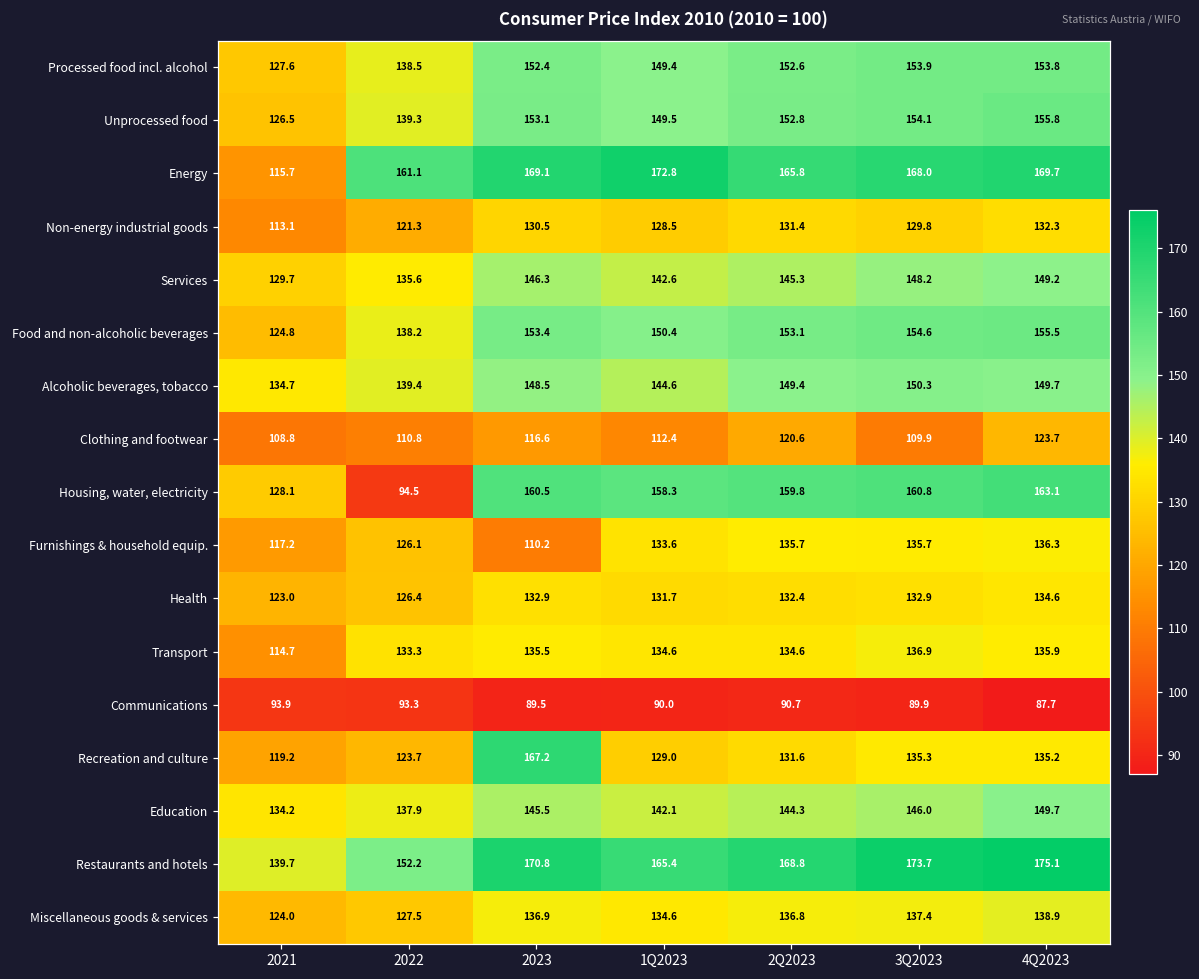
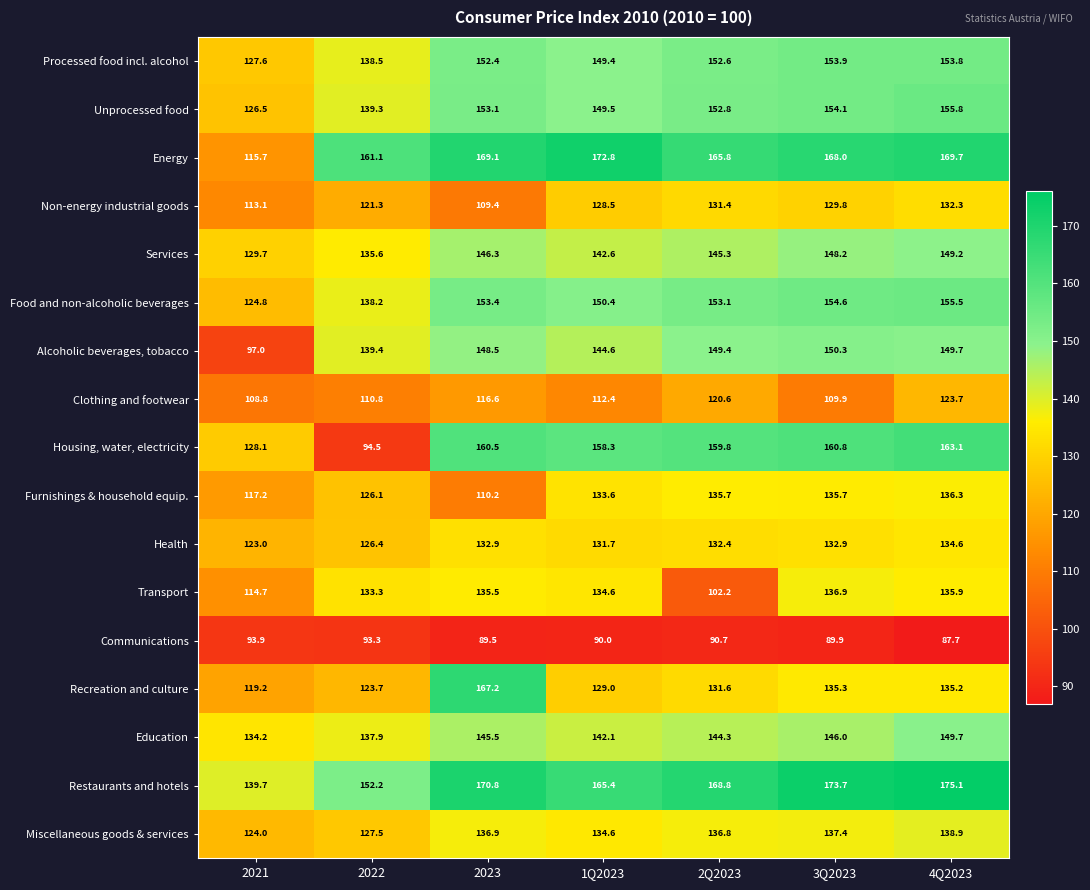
  {
    "Processed food incl. alcohol": {
      "2021": 127.6,
      "2022": 138.5,
      "2023": 152.4,
      "1Q2023": 149.4,
      "2Q2023": 152.6,
      "3Q2023": 153.9,
      "4Q2023": 153.8
    },
    "Unprocessed food": {
      "2021": 126.5,
      "2022": 139.3,
      "2023": 153.1,
      "1Q2023": 149.5,
      "2Q2023": 152.8,
      "3Q2023": 154.1,
      "4Q2023": 155.8
    },
    "Energy": {
      "2021": 115.7,
      "2022": 161.1,
      "2023": 169.1,
      "1Q2023": 172.8,
      "2Q2023": 165.8,
      "3Q2023": 168.0,
      "4Q2023": 169.7
    },
    "Non-energy industrial goods": {
      "2021": 113.1,
      "2022": 121.3,
-     "2023": 130.5,
+     "2023": 109.4,
      "1Q2023": 128.5,
      "2Q2023": 131.4,
      "3Q2023": 129.8,
      "4Q2023": 132.3
    },
    "Services": {
      "2021": 129.7,
      "2022": 135.6,
      "2023": 146.3,
      "1Q2023": 142.6,
      "2Q2023": 145.3,
      "3Q2023": 148.2,
      "4Q2023": 149.2
    },
    "Food and non-alcoholic beverages": {
      "2021": 124.8,
      "2022": 138.2,
      "2023": 153.4,
      "1Q2023": 150.4,
      "2Q2023": 153.1,
      "3Q2023": 154.6,
      "4Q2023": 155.5
    },
    "Alcoholic beverages, tobacco": {
-     "2021": 134.7,
+     "2021": 97.0,
      "2022": 139.4,
      "2023": 148.5,
      "1Q2023": 144.6,
      "2Q2023": 149.4,
      "3Q2023": 150.3,
      "4Q2023": 149.7
    },
    "Clothing and footwear": {
      "2021": 108.8,
      "2022": 110.8,
      "2023": 116.6,
      "1Q2023": 112.4,
      "2Q2023": 120.6,
      "3Q2023": 109.9,
      "4Q2023": 123.7
    },
    "Housing, water, electricity": {
      "2021": 128.1,
      "2022": 94.5,
      "2023": 160.5,
      "1Q2023": 158.3,
      "2Q2023": 159.8,
      "3Q2023": 160.8,
      "4Q2023": 163.1
    },
    "Furnishings & household equip.": {
      "2021": 117.2,
      "2022": 126.1,
      "2023": 110.2,
      "1Q2023": 133.6,
      "2Q2023": 135.7,
      "3Q2023": 135.7,
      "4Q2023": 136.3
    },
    "Health": {
      "2021": 123.0,
      "2022": 126.4,
      "2023": 132.9,
      "1Q2023": 131.7,
      "2Q2023": 132.4,
      "3Q2023": 132.9,
      "4Q2023": 134.6
    },
    "Transport": {
      "2021": 114.7,
      "2022": 133.3,
      "2023": 135.5,
      "1Q2023": 134.6,
-     "2Q2023": 134.6,
+     "2Q2023": 102.2,
      "3Q2023": 136.9,
      "4Q2023": 135.9
    },
    "Communications": {
      "2021": 93.9,
      "2022": 93.3,
      "2023": 89.5,
      "1Q2023": 90.0,
      "2Q2023": 90.7,
      "3Q2023": 89.9,
      "4Q2023": 87.7
    },
    "Recreation and culture": {
      "2021": 119.2,
      "2022": 123.7,
      "2023": 167.2,
      "1Q2023": 129.0,
      "2Q2023": 131.6,
      "3Q2023": 135.3,
      "4Q2023": 135.2
    },
    "Education": {
      "2021": 134.2,
      "2022": 137.9,
      "2023": 145.5,
      "1Q2023": 142.1,
      "2Q2023": 144.3,
      "3Q2023": 146.0,
      "4Q2023": 149.7
    },
    "Restaurants and hotels": {
      "2021": 139.7,
      "2022": 152.2,
      "2023": 170.8,
      "1Q2023": 165.4,
      "2Q2023": 168.8,
      "3Q2023": 173.7,
      "4Q2023": 175.1
    },
    "Miscellaneous goods & services": {
      "2021": 124.0,
      "2022": 127.5,
      "2023": 136.9,
      "1Q2023": 134.6,
      "2Q2023": 136.8,
      "3Q2023": 137.4,
      "4Q2023": 138.9
    }
  }
